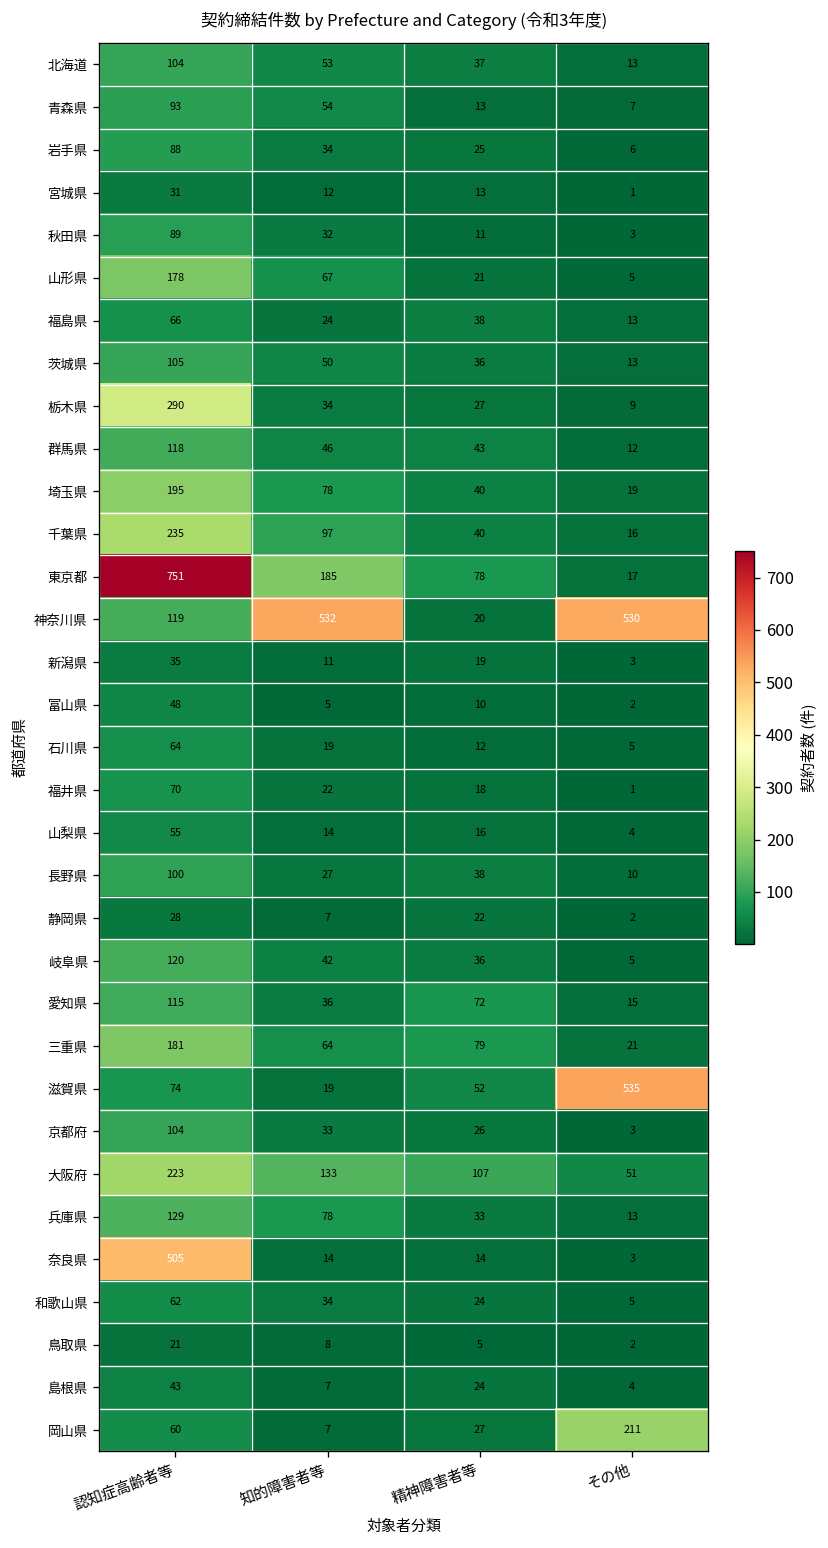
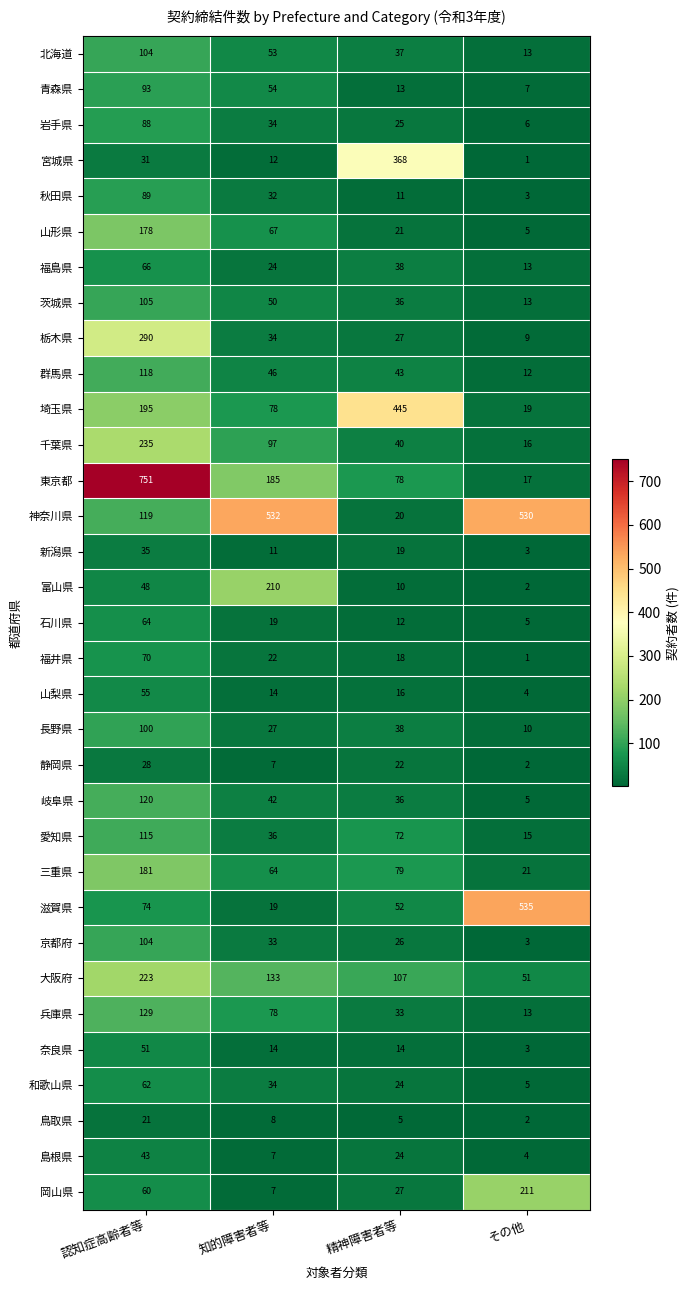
  {
    "北海道": {
      "認知症高齢者等": 104,
      "知的障害者等": 53,
      "精神障害者等": 37,
      "その他": 13
    },
    "青森県": {
      "認知症高齢者等": 93,
      "知的障害者等": 54,
      "精神障害者等": 13,
      "その他": 7
    },
    "岩手県": {
      "認知症高齢者等": 88,
      "知的障害者等": 34,
      "精神障害者等": 25,
      "その他": 6
    },
    "宮城県": {
      "認知症高齢者等": 31,
      "知的障害者等": 12,
-     "精神障害者等": 13,
+     "精神障害者等": 368,
      "その他": 1
    },
    "秋田県": {
      "認知症高齢者等": 89,
      "知的障害者等": 32,
      "精神障害者等": 11,
      "その他": 3
    },
    "山形県": {
      "認知症高齢者等": 178,
      "知的障害者等": 67,
      "精神障害者等": 21,
      "その他": 5
    },
    "福島県": {
      "認知症高齢者等": 66,
      "知的障害者等": 24,
      "精神障害者等": 38,
      "その他": 13
    },
    "茨城県": {
      "認知症高齢者等": 105,
      "知的障害者等": 50,
      "精神障害者等": 36,
      "その他": 13
    },
    "栃木県": {
      "認知症高齢者等": 290,
      "知的障害者等": 34,
      "精神障害者等": 27,
      "その他": 9
    },
    "群馬県": {
      "認知症高齢者等": 118,
      "知的障害者等": 46,
      "精神障害者等": 43,
      "その他": 12
    },
    "埼玉県": {
      "認知症高齢者等": 195,
      "知的障害者等": 78,
-     "精神障害者等": 40,
+     "精神障害者等": 445,
      "その他": 19
    },
    "千葉県": {
      "認知症高齢者等": 235,
      "知的障害者等": 97,
      "精神障害者等": 40,
      "その他": 16
    },
    "東京都": {
      "認知症高齢者等": 751,
      "知的障害者等": 185,
      "精神障害者等": 78,
      "その他": 17
    },
    "神奈川県": {
      "認知症高齢者等": 119,
      "知的障害者等": 532,
      "精神障害者等": 20,
      "その他": 530
    },
    "新潟県": {
      "認知症高齢者等": 35,
      "知的障害者等": 11,
      "精神障害者等": 19,
      "その他": 3
    },
    "富山県": {
      "認知症高齢者等": 48,
-     "知的障害者等": 5,
+     "知的障害者等": 210,
      "精神障害者等": 10,
      "その他": 2
    },
    "石川県": {
      "認知症高齢者等": 64,
      "知的障害者等": 19,
      "精神障害者等": 12,
      "その他": 5
    },
    "福井県": {
      "認知症高齢者等": 70,
      "知的障害者等": 22,
      "精神障害者等": 18,
      "その他": 1
    },
    "山梨県": {
      "認知症高齢者等": 55,
      "知的障害者等": 14,
      "精神障害者等": 16,
      "その他": 4
    },
    "長野県": {
      "認知症高齢者等": 100,
      "知的障害者等": 27,
      "精神障害者等": 38,
      "その他": 10
    },
    "静岡県": {
      "認知症高齢者等": 28,
      "知的障害者等": 7,
      "精神障害者等": 22,
      "その他": 2
    },
    "岐阜県": {
      "認知症高齢者等": 120,
      "知的障害者等": 42,
      "精神障害者等": 36,
      "その他": 5
    },
    "愛知県": {
      "認知症高齢者等": 115,
      "知的障害者等": 36,
      "精神障害者等": 72,
      "その他": 15
    },
    "三重県": {
      "認知症高齢者等": 181,
      "知的障害者等": 64,
      "精神障害者等": 79,
      "その他": 21
    },
    "滋賀県": {
      "認知症高齢者等": 74,
      "知的障害者等": 19,
      "精神障害者等": 52,
      "その他": 535
    },
    "京都府": {
      "認知症高齢者等": 104,
      "知的障害者等": 33,
      "精神障害者等": 26,
      "その他": 3
    },
    "大阪府": {
      "認知症高齢者等": 223,
      "知的障害者等": 133,
      "精神障害者等": 107,
      "その他": 51
    },
    "兵庫県": {
      "認知症高齢者等": 129,
      "知的障害者等": 78,
      "精神障害者等": 33,
      "その他": 13
    },
    "奈良県": {
-     "認知症高齢者等": 505,
+     "認知症高齢者等": 51,
      "知的障害者等": 14,
      "精神障害者等": 14,
      "その他": 3
    },
    "和歌山県": {
      "認知症高齢者等": 62,
      "知的障害者等": 34,
      "精神障害者等": 24,
      "その他": 5
    },
    "鳥取県": {
      "認知症高齢者等": 21,
      "知的障害者等": 8,
      "精神障害者等": 5,
      "その他": 2
    },
    "島根県": {
      "認知症高齢者等": 43,
      "知的障害者等": 7,
      "精神障害者等": 24,
      "その他": 4
    },
    "岡山県": {
      "認知症高齢者等": 60,
      "知的障害者等": 7,
      "精神障害者等": 27,
      "その他": 211
    }
  }
